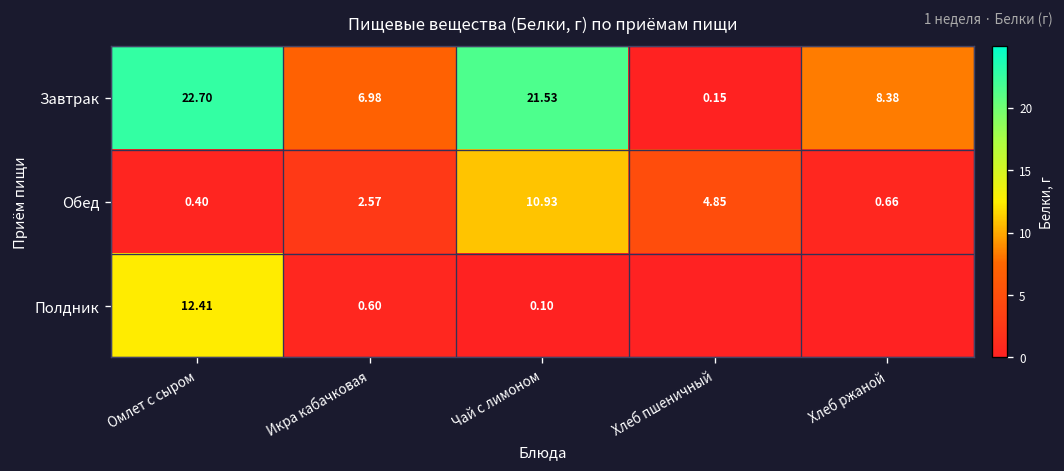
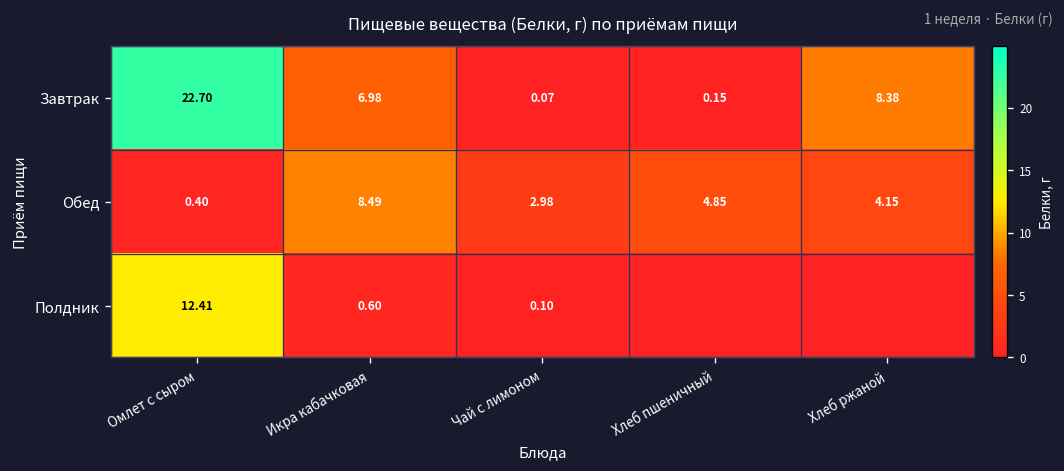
  {
    "Завтрак": {
      "Омлет с сыром": 22.70,
      "Икра кабачковая": 6.98,
-     "Чай с лимоном": 21.53,
+     "Чай с лимоном": 0.07,
      "Хлеб пшеничный": 0.15,
      "Хлеб ржаной": 8.38
    },
    "Обед": {
      "Омлет с сыром": 0.40,
-     "Икра кабачковая": 2.57,
-     "Чай с лимоном": 10.93,
+     "Икра кабачковая": 8.49,
+     "Чай с лимоном": 2.98,
      "Хлеб пшеничный": 4.85,
-     "Хлеб ржаной": 0.66
+     "Хлеб ржаной": 4.15
    },
    "Полдник": {
      "Омлет с сыром": 12.41,
      "Икра кабачковая": 0.60,
      "Чай с лимоном": 0.10
    }
  }
